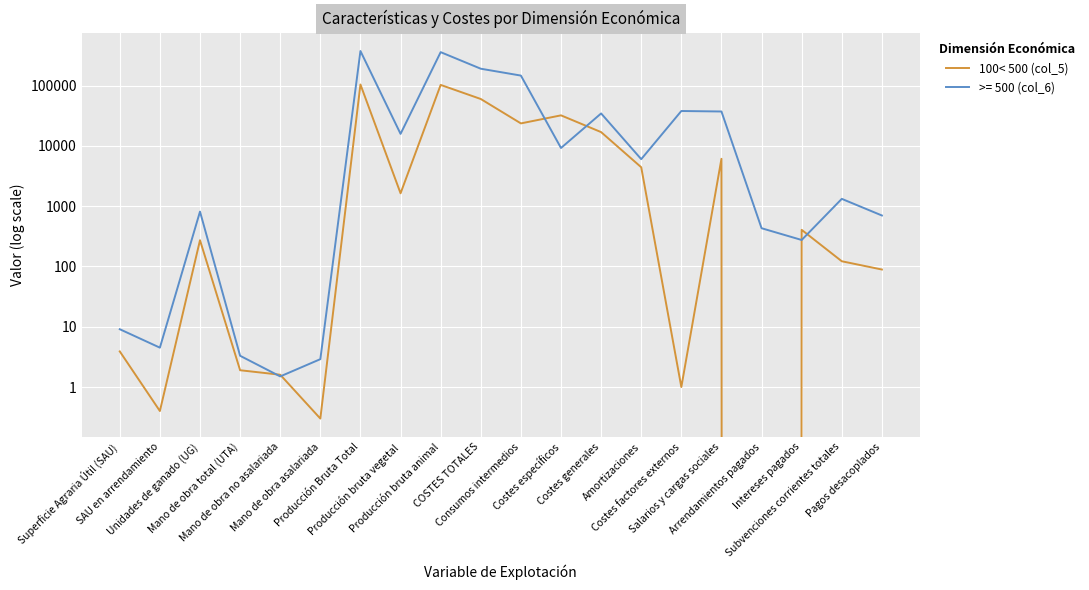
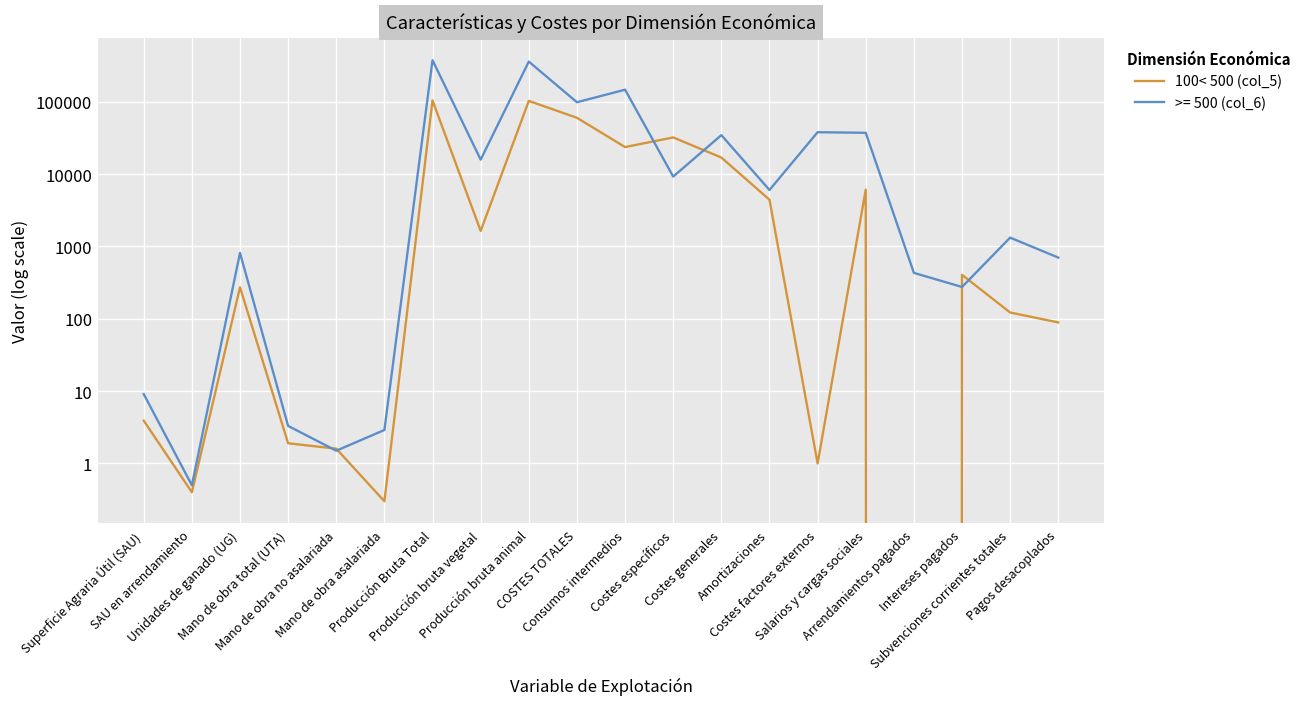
  {
    "100< 500 (col_5)": {
      "Superficie Agraria Útil (SAU)": 4,
      "SAU en arrendamiento": 0.4,
      "Unidades de ganado (UG)": 300,
      "Mano de obra total (UTA)": 1.9,
      "Mano de obra asalariada": 0.3,
      "Producción Bruta Total": 100000,
      "Producción bruta vegetal": 1600,
      "Producción bruta animal": 100000,
      "COSTES TOTALES": 60000,
      "Consumos intermedios": 24000,
      "Costes específicos": 30000,
      "Costes generales": 17000,
      "Amortizaciones": 4000,
      "Costes factores externos": 1.0,
      "Salarios y cargas sociales": 6000,
      "Intereses pagados": 400,
      "Subvenciones corrientes totales": 120,
      "Pagos desacoplados": 90
    },
    ">= 500 (col_6)": {
      "Superficie Agraria Útil (SAU)": 9,
-     "SAU en arrendamiento": 5,
+     "SAU en arrendamiento": 0.5,
      "Unidades de ganado (UG)": 800,
      "Mano de obra total (UTA)": 3,
      "Mano de obra asalariada": 3,
      "Producción Bruta Total": 400000,
      "Producción bruta vegetal": 16000,
      "Producción bruta animal": 400000,
-     "COSTES TOTALES": 190000,
+     "COSTES TOTALES": 100000,
      "Consumos intermedios": 150000,
      "Costes específicos": 9000,
      "Costes generales": 30000,
      "Amortizaciones": 6000,
      "Costes factores externos": 40000,
      "Salarios y cargas sociales": 40000,
      "Arrendamientos pagados": 400,
      "Intereses pagados": 300,
      "Subvenciones corrientes totales": 1300,
      "Pagos desacoplados": 700
    }
  }
